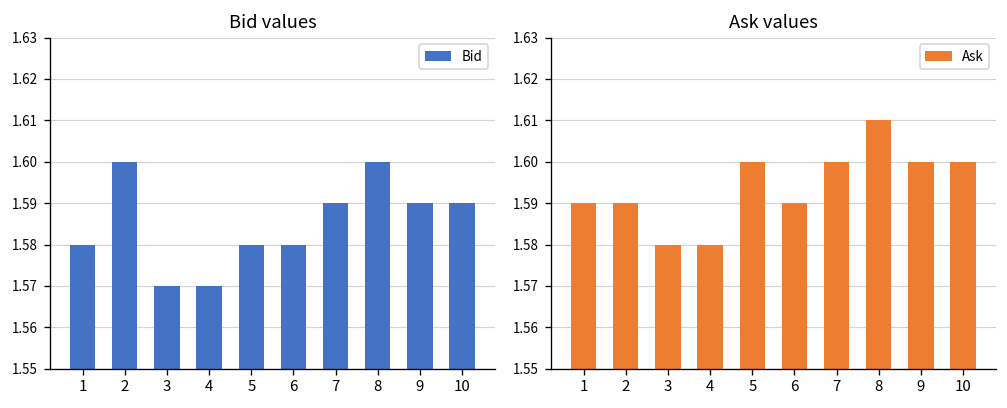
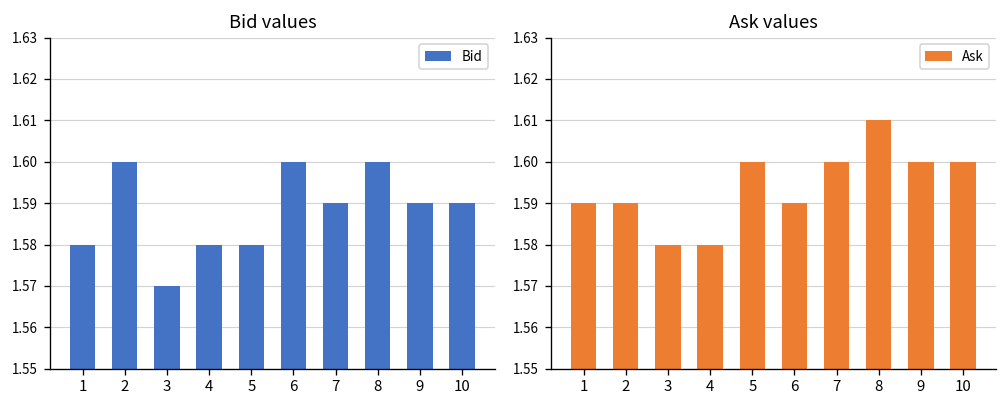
  {
    "Bid values": {
      "1": 1.58,
      "2": 1.60,
      "3": 1.57,
-     "4": 1.57,
+     "4": 1.58,
      "5": 1.58,
-     "6": 1.58,
+     "6": 1.60,
      "7": 1.59,
      "8": 1.60,
      "9": 1.59,
      "10": 1.59
    },
    "Ask values": {
      "1": 1.590,
      "2": 1.590,
      "3": 1.580,
      "4": 1.580,
      "5": 1.600,
      "6": 1.590,
      "7": 1.600,
      "8": 1.610,
      "9": 1.600,
      "10": 1.600
    }
  }
